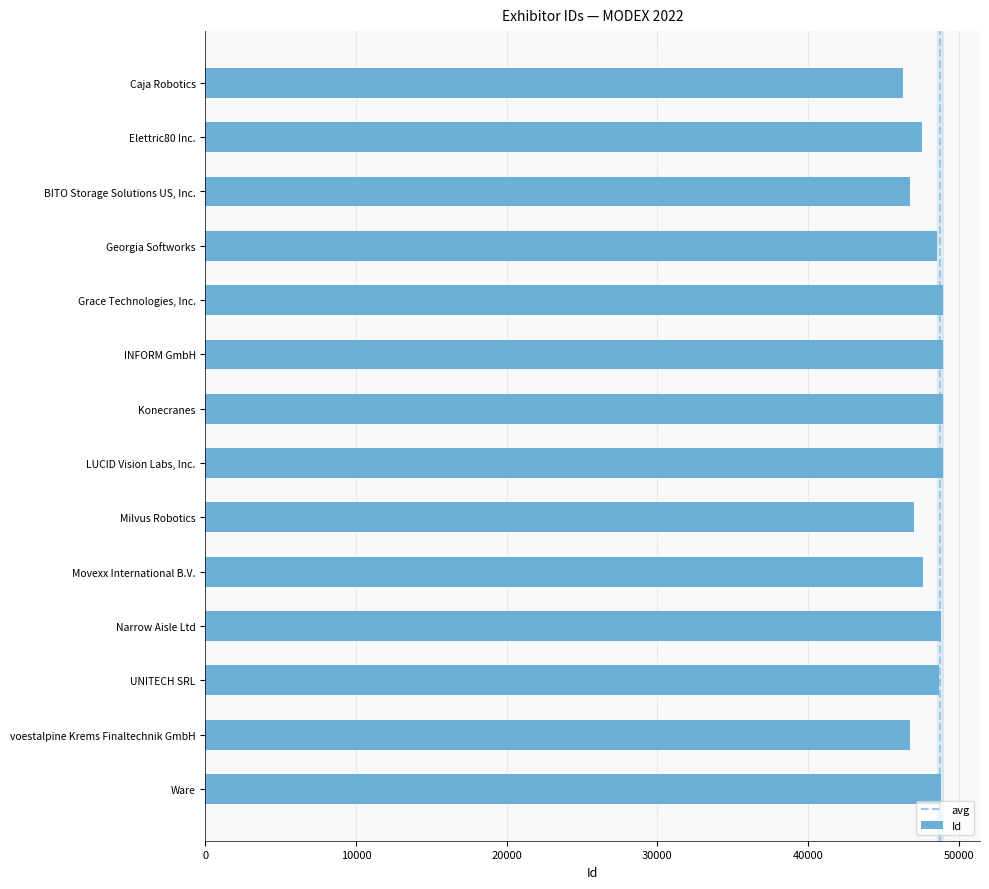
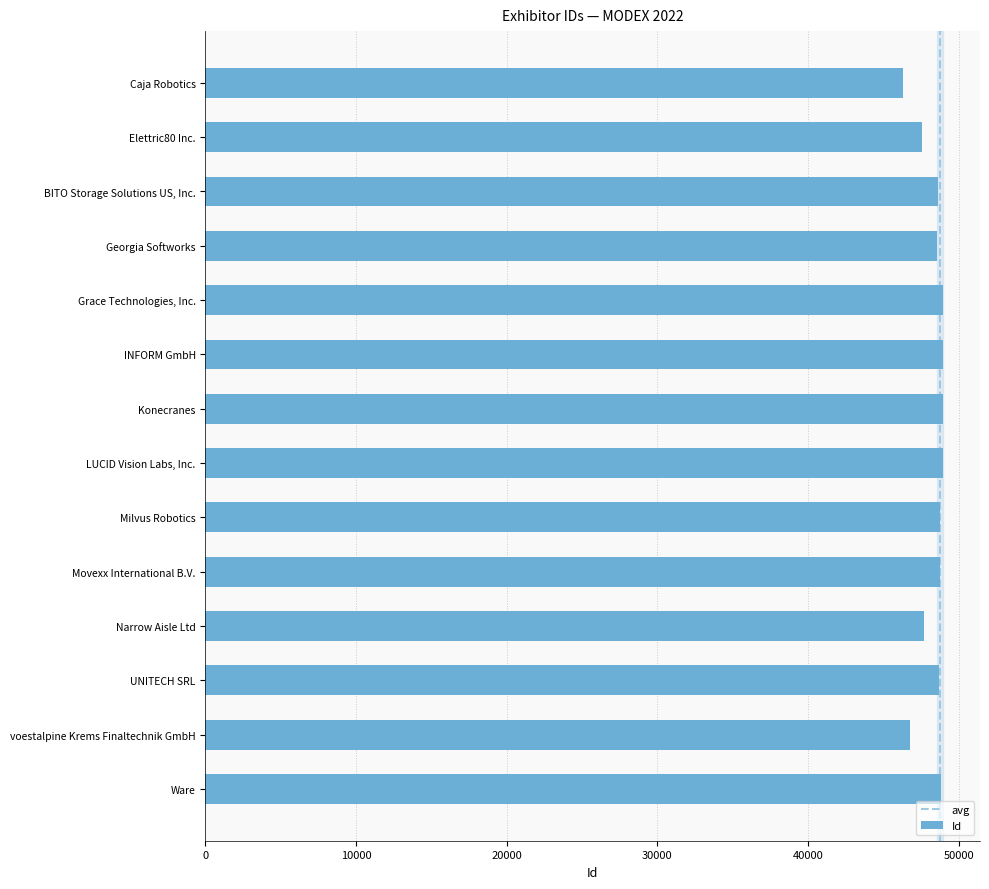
  {
    "Caja Robotics": 46300,
    "Elettric80 Inc.": 47500,
-   "BITO Storage Solutions US, Inc.": 46800,
+   "BITO Storage Solutions US, Inc.": 48600,
    "Georgia Softworks": 48500,
    "Grace Technologies, Inc.": 48900,
    "INFORM GmbH": 49000,
    "Konecranes": 48900,
    "LUCID Vision Labs, Inc.": 48900,
-   "Milvus Robotics": 47000,
-   "Movexx International B.V.": 47600,
-   "Narrow Aisle Ltd": 48800,
+   "Milvus Robotics": 48800,
+   "Movexx International B.V.": 48700,
+   "Narrow Aisle Ltd": 47700,
    "UNITECH SRL": 48700,
    "voestalpine Krems Finaltechnik GmbH": 46800,
    "Ware": 48800
  }
